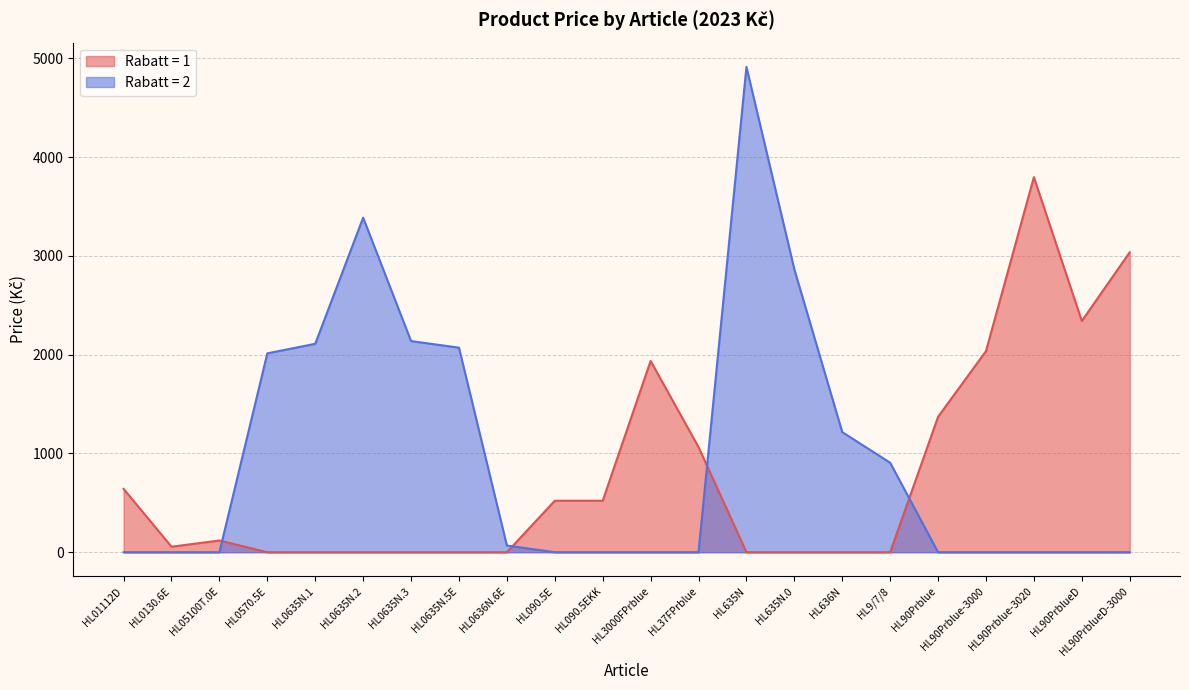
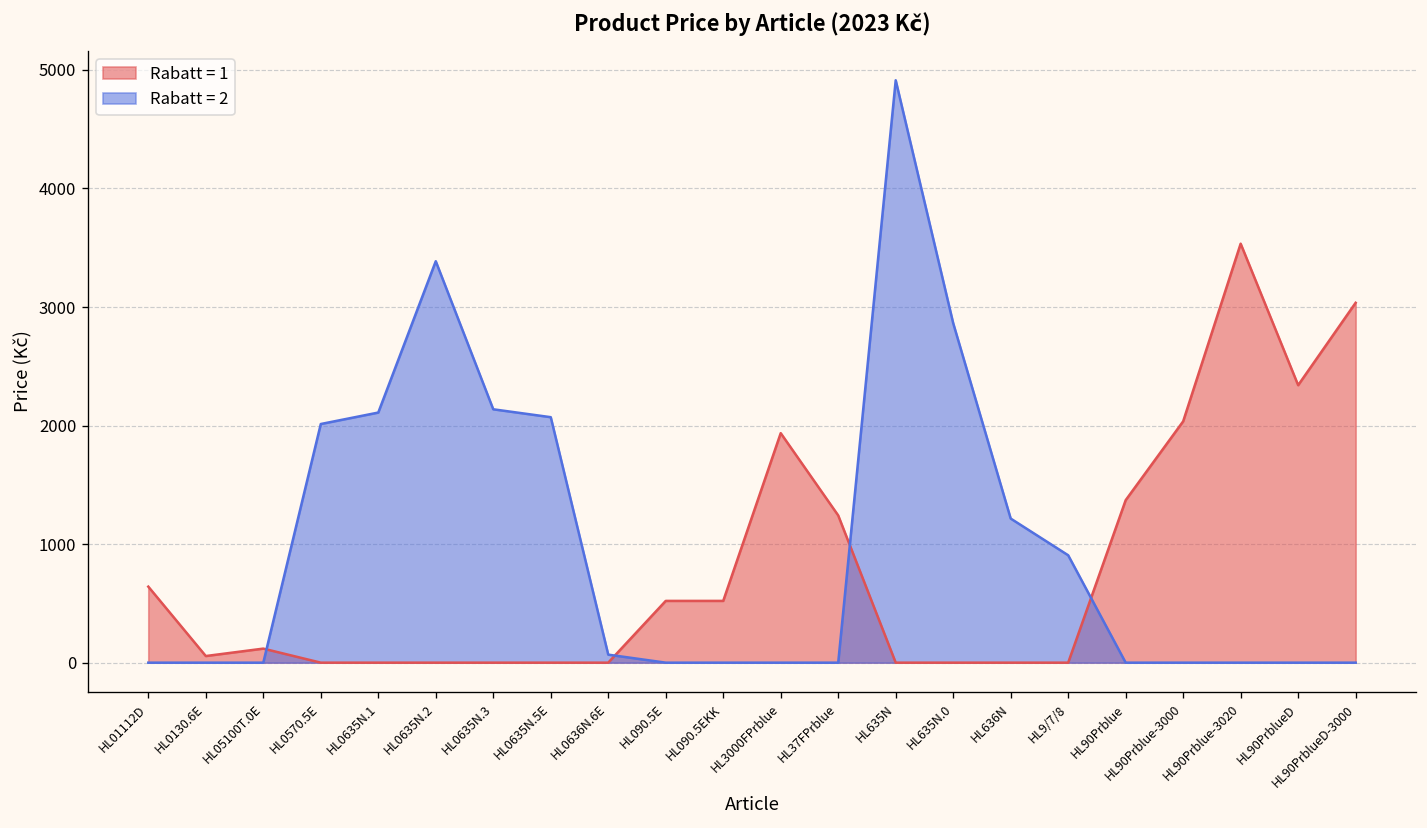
  {
    "Rabatt = 1": {
      "HL01112D": 600,
      "HL0130.6E": 100,
      "HL05100T.0E": 100,
      "HL0570.5E": 0,
      "HL0635N.1": 0,
      "HL0635N.2": 0,
      "HL0635N.3": 0,
      "HL0635N.5E": 0,
      "HL0636N.6E": 0,
      "HL090.5E": 500,
      "HL090.5EKK": 500,
      "HL3000FPrblue": 1900,
-     "HL37FPrblue": 1100,
+     "HL37FPrblue": 1200,
      "HL635N": 0,
      "HL635N.0": 0,
      "HL636N": 0,
      "HL9/7/8": 0,
      "HL90Prblue": 1400,
      "HL90Prblue-3000": 2000,
-     "HL90Prblue-3020": 3800,
+     "HL90Prblue-3020": 3500,
      "HL90PrblueD": 2300,
      "HL90PrblueD-3000": 3000
    },
    "Rabatt = 2": {
      "HL01112D": 0,
      "HL0130.6E": 0,
      "HL05100T.0E": 0,
      "HL0570.5E": 2000,
      "HL0635N.1": 2100,
      "HL0635N.2": 3400,
      "HL0635N.3": 2100,
      "HL0635N.5E": 2100,
      "HL0636N.6E": 100,
      "HL090.5E": 0,
      "HL090.5EKK": 0,
      "HL3000FPrblue": 0,
      "HL37FPrblue": 0,
      "HL635N": 4900,
      "HL635N.0": 2900,
      "HL636N": 1200,
      "HL9/7/8": 900,
      "HL90Prblue": 0,
      "HL90Prblue-3000": 0,
      "HL90Prblue-3020": 0,
      "HL90PrblueD": 0,
      "HL90PrblueD-3000": 0
    }
  }
